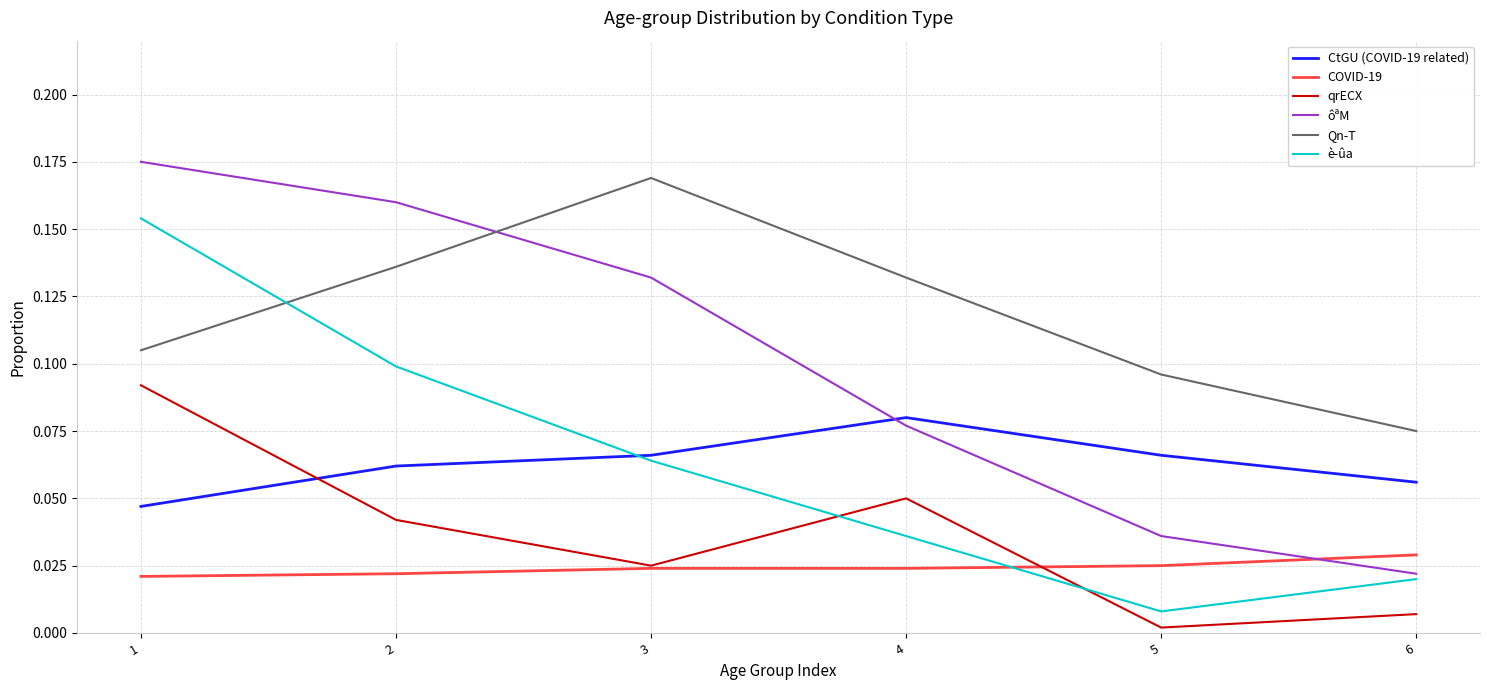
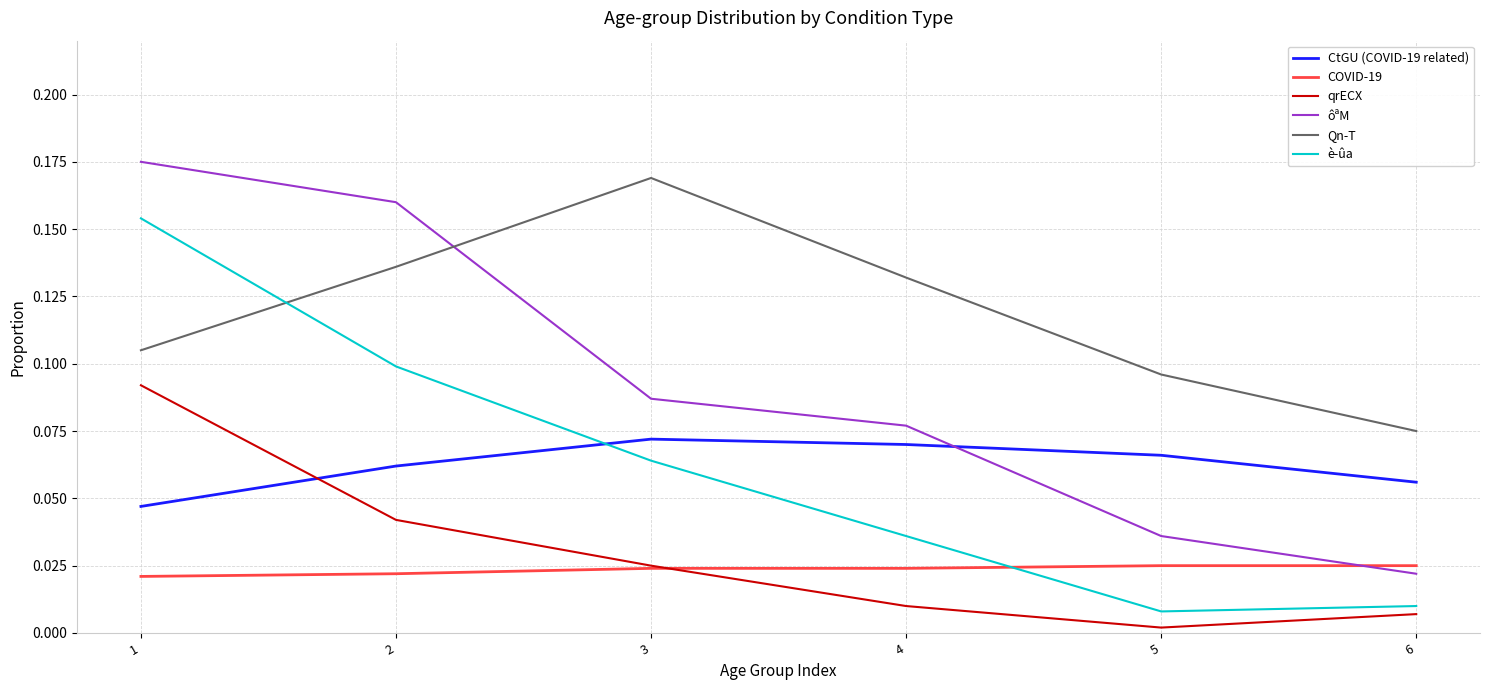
  {
    "CtGU (COVID-19 related)": {
      "1": 0.047,
      "2": 0.062,
-     "3": 0.066,
-     "4": 0.08,
+     "3": 0.072,
+     "4": 0.07,
      "5": 0.066,
      "6": 0.056
    },
    "COVID-19": {
      "1": 0.021,
      "2": 0.022,
      "3": 0.024,
      "4": 0.024,
      "5": 0.025,
-     "6": 0.029
+     "6": 0.025
    },
    "qrECX": {
      "1": 0.092,
      "2": 0.042,
      "3": 0.025,
-     "4": 0.05,
+     "4": 0.01,
      "5": 0.002,
      "6": 0.007
    },
    "ôªM": {
      "1": 0.175,
      "2": 0.160,
-     "3": 0.132,
+     "3": 0.087,
      "4": 0.077,
      "5": 0.036,
      "6": 0.022
    },
    "Qn-T": {
      "1": 0.105,
      "2": 0.136,
      "3": 0.169,
      "4": 0.132,
      "5": 0.096,
      "6": 0.075
    },
    "è-ûa": {
      "1": 0.154,
      "2": 0.099,
      "3": 0.064,
      "4": 0.036,
      "5": 0.008,
-     "6": 0.02
+     "6": 0.01
    }
  }
